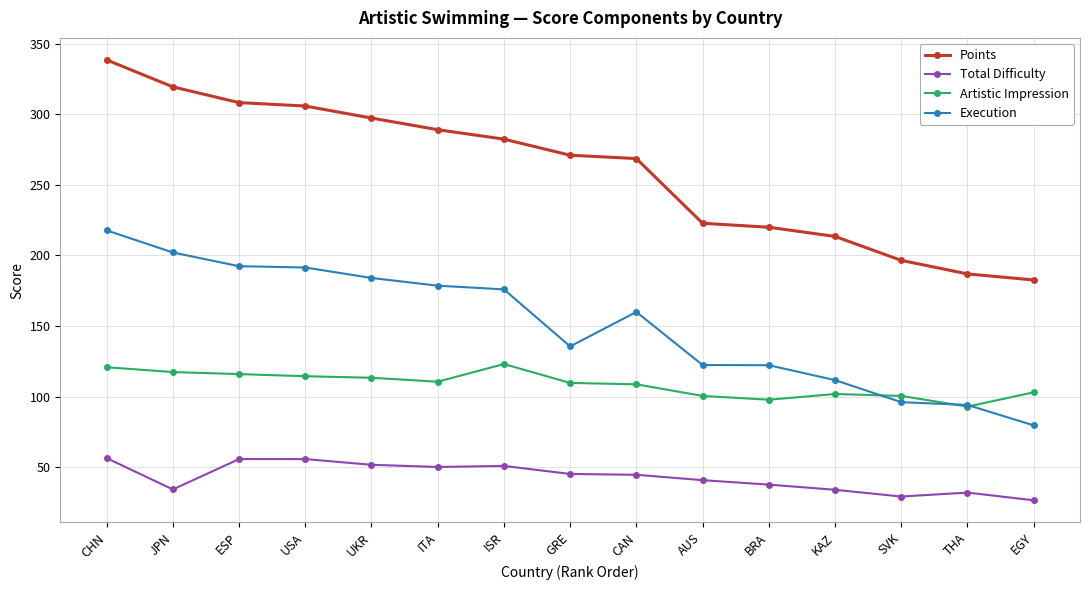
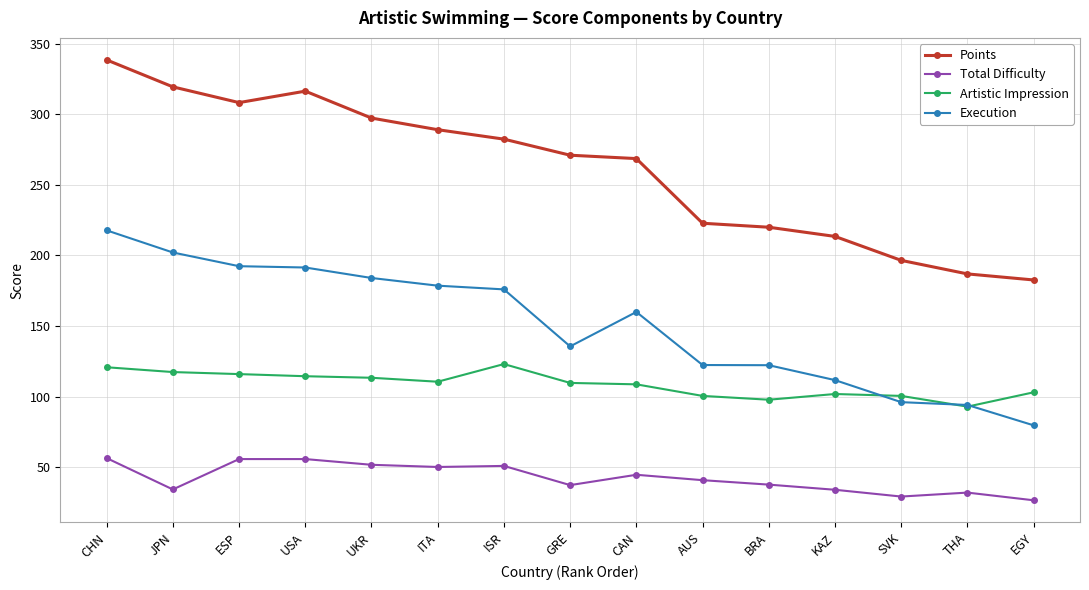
  {
    "Points": {
      "CHN": 338,
      "JPN": 319,
      "ESP": 308,
-     "USA": 306,
+     "USA": 316,
      "UKR": 297,
      "ITA": 289,
      "ISR": 282,
      "GRE": 271,
      "CAN": 269,
      "AUS": 223,
      "BRA": 220,
      "KAZ": 213,
      "SVK": 196,
      "THA": 187,
      "EGY": 183
    },
    "Total Difficulty": {
      "CHN": 56,
      "JPN": 34,
      "ESP": 56,
      "USA": 56,
      "UKR": 52,
      "ITA": 50,
      "ISR": 51,
-     "GRE": 45,
+     "GRE": 37,
      "CAN": 45,
      "AUS": 41,
      "BRA": 38,
      "KAZ": 34,
      "SVK": 29,
      "THA": 32,
      "EGY": 27
    },
    "Artistic Impression": {
      "CHN": 121,
      "JPN": 117,
      "ESP": 116,
      "USA": 114,
      "UKR": 113,
      "ITA": 111,
      "ISR": 123,
      "GRE": 110,
      "CAN": 109,
      "AUS": 100,
      "BRA": 98,
      "KAZ": 102,
      "SVK": 100,
      "EGY": 103
    },
    "Execution": {
      "CHN": 218,
      "JPN": 202,
      "ESP": 192,
      "USA": 191,
      "UKR": 184,
      "ITA": 179,
      "ISR": 176,
      "GRE": 136,
      "CAN": 160,
      "AUS": 122,
      "BRA": 122,
      "KAZ": 112,
      "SVK": 96,
      "EGY": 80
    }
  }
